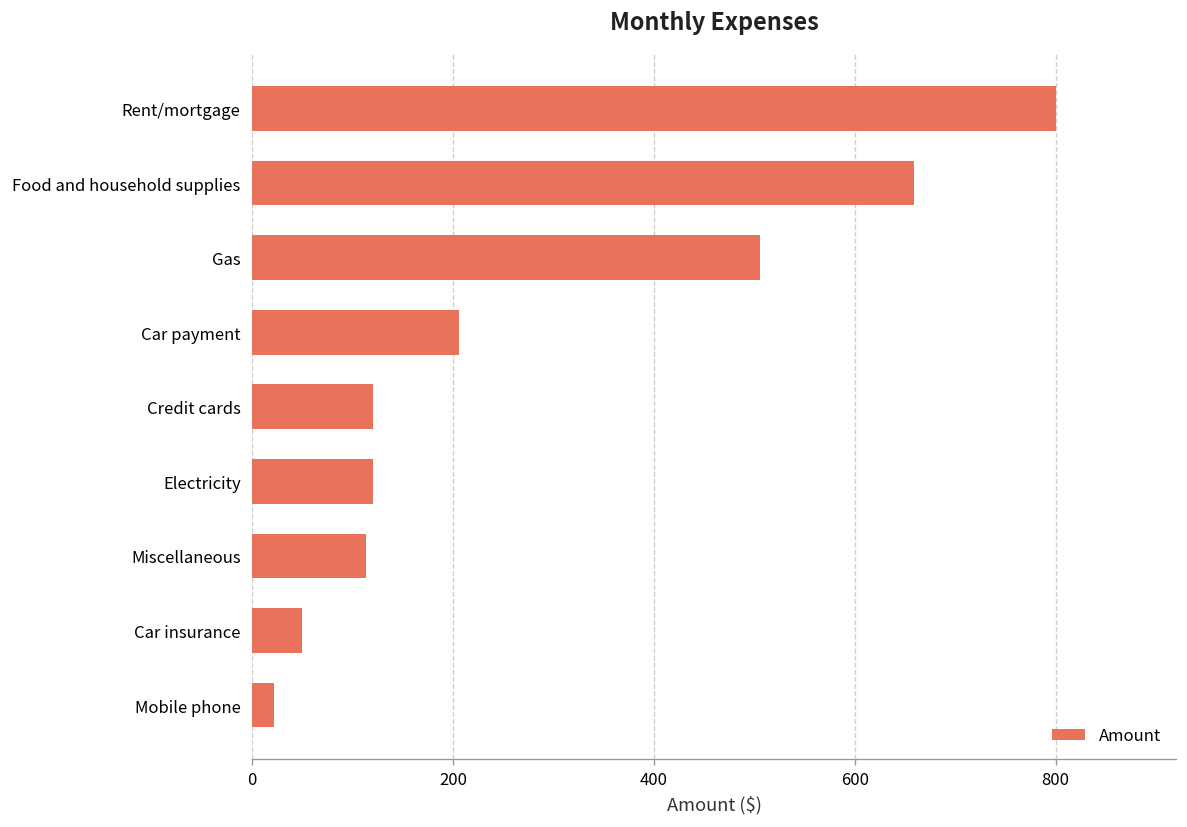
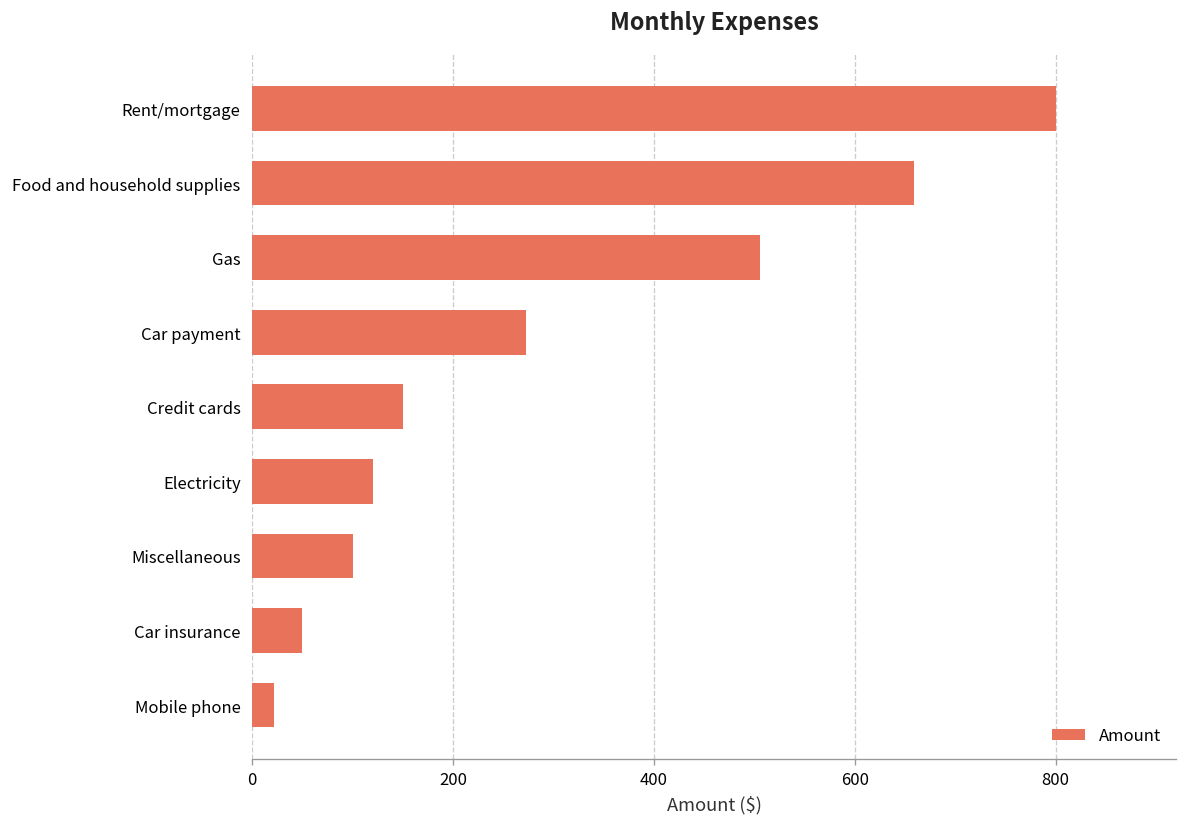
  {
    "Rent/mortgage": 800,
    "Food and household supplies": 660,
    "Gas": 510,
-   "Car payment": 210,
-   "Credit cards": 120,
+   "Car payment": 270,
+   "Credit cards": 150,
    "Electricity": 120,
-   "Miscellaneous": 110,
+   "Miscellaneous": 100,
    "Car insurance": 50,
    "Mobile phone": 20
  }
